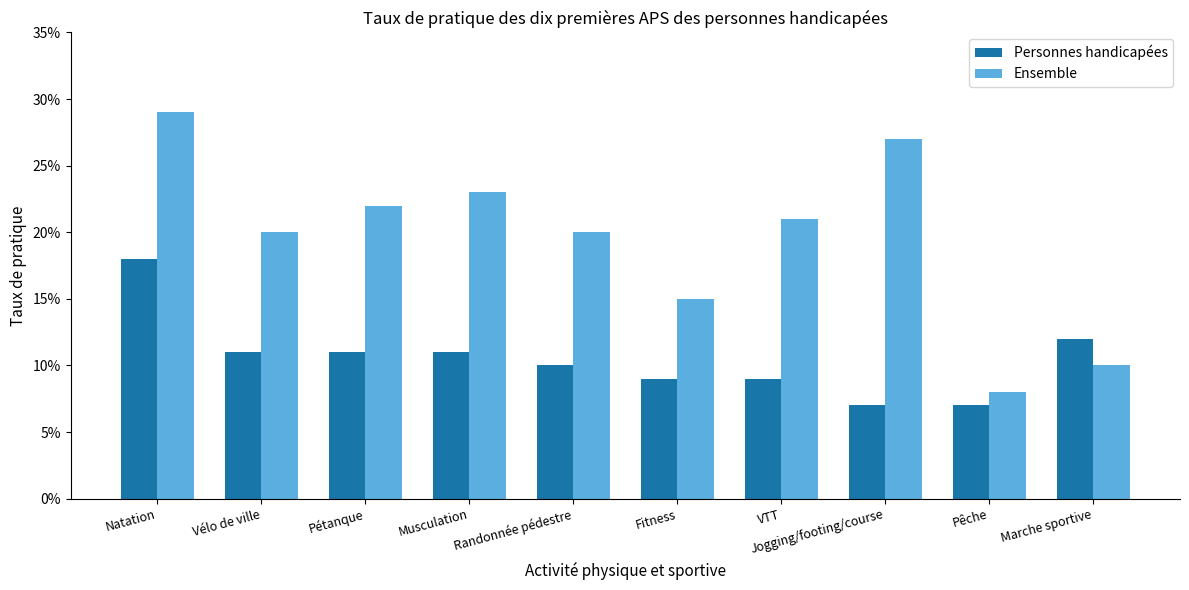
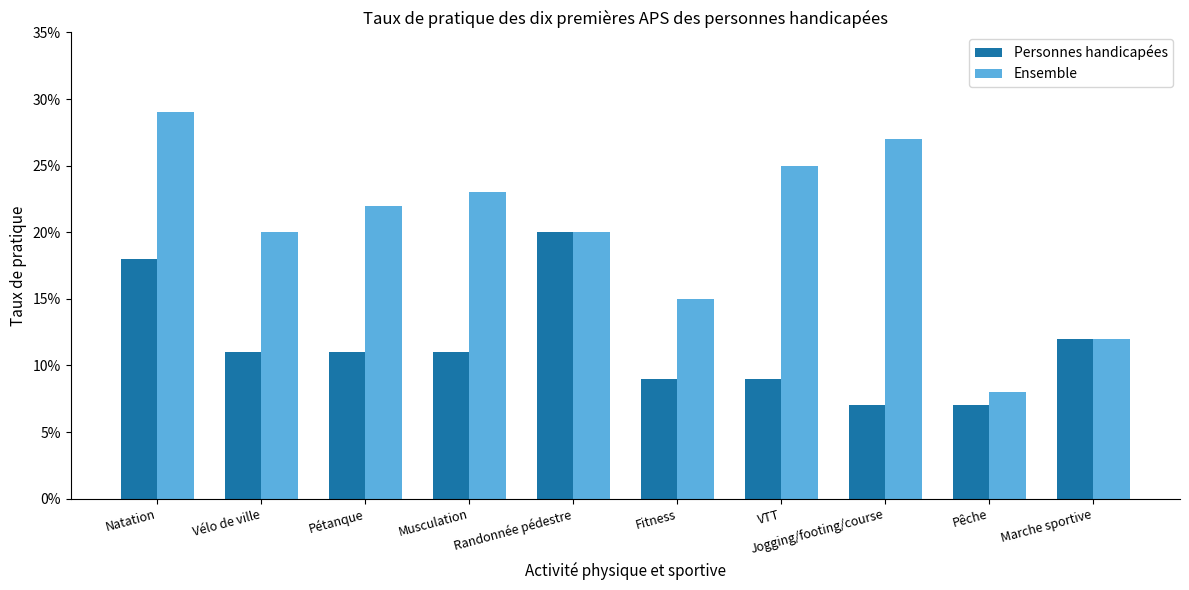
  {
    "Personnes handicapées": {
      "Natation": "18.0%",
      "Vélo de ville": "11.0%",
      "Pétanque": "11.0%",
      "Musculation": "11.0%",
-     "Randonnée pédestre": "10.0%",
+     "Randonnée pédestre": "20.0%",
      "Fitness": "9.0%",
      "VTT": "9.0%",
      "Jogging/footing/course": "7.0%",
      "Pêche": "7.0%",
      "Marche sportive": "12.0%"
    },
    "Ensemble": {
      "Natation": "29.0%",
      "Vélo de ville": "20.0%",
      "Pétanque": "22.0%",
      "Musculation": "23.0%",
      "Randonnée pédestre": "20.0%",
      "Fitness": "15.0%",
-     "VTT": "21.0%",
+     "VTT": "25.0%",
      "Jogging/footing/course": "27.0%",
      "Pêche": "8.0%",
-     "Marche sportive": "10.0%"
+     "Marche sportive": "12.0%"
    }
  }
